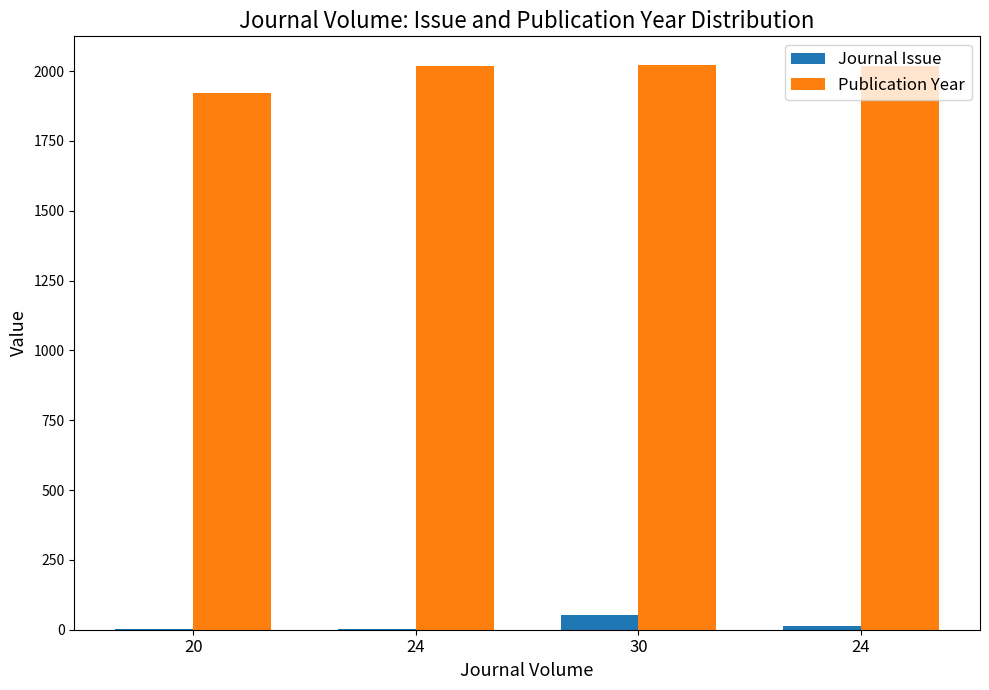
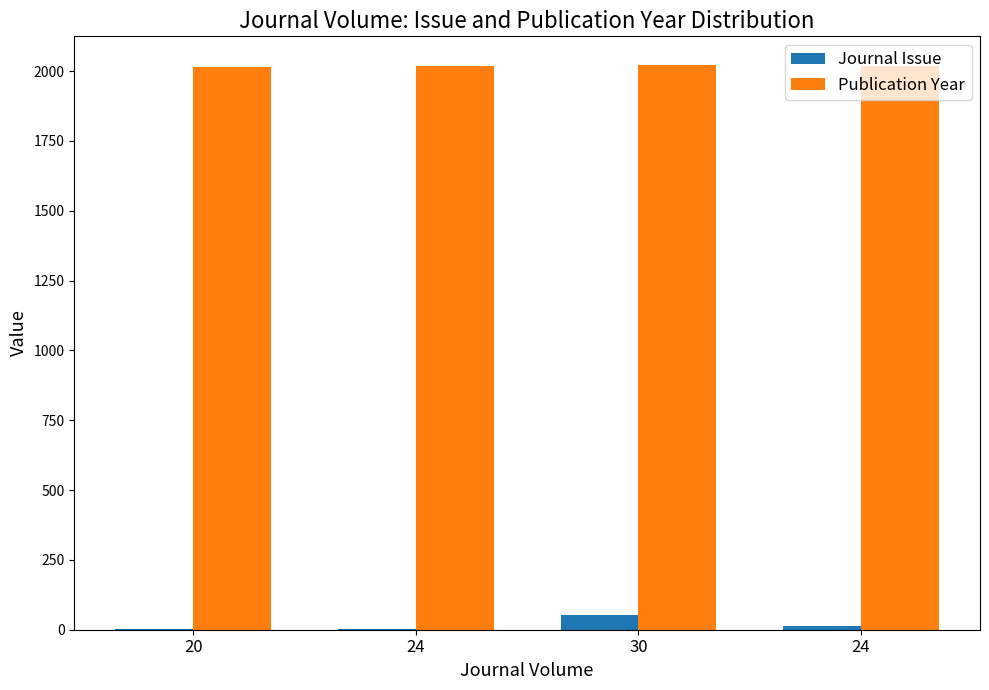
  {
    "Journal Issue": {
      "30": 50
    },
    "Publication Year": {
-     "20": 1920,
+     "20": 2010,
      "30": 2020
    }
  }
